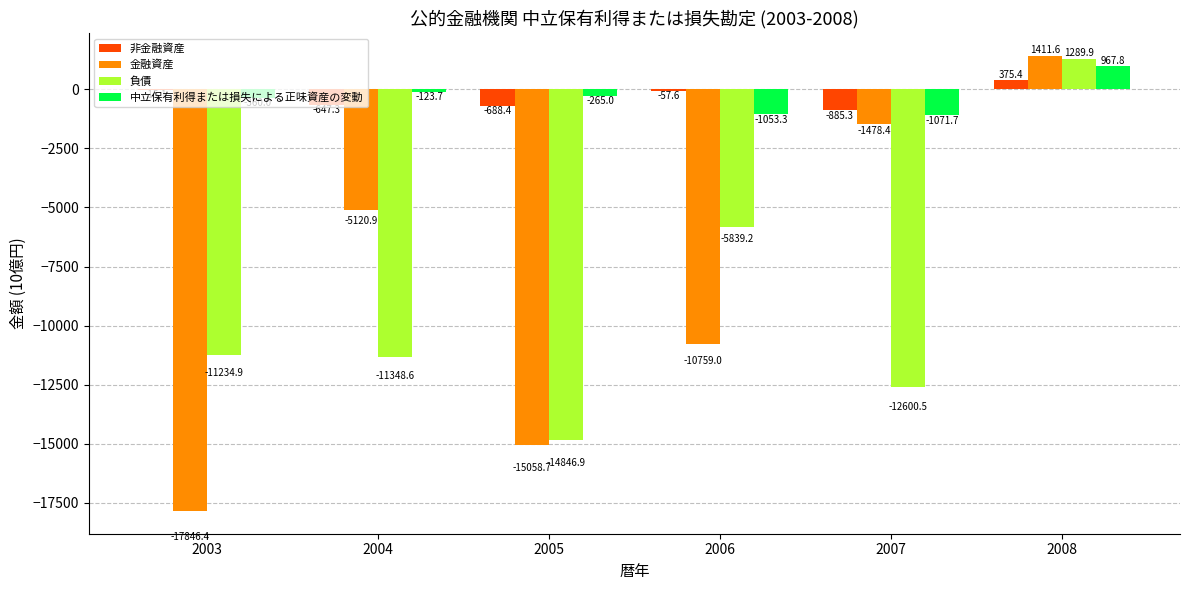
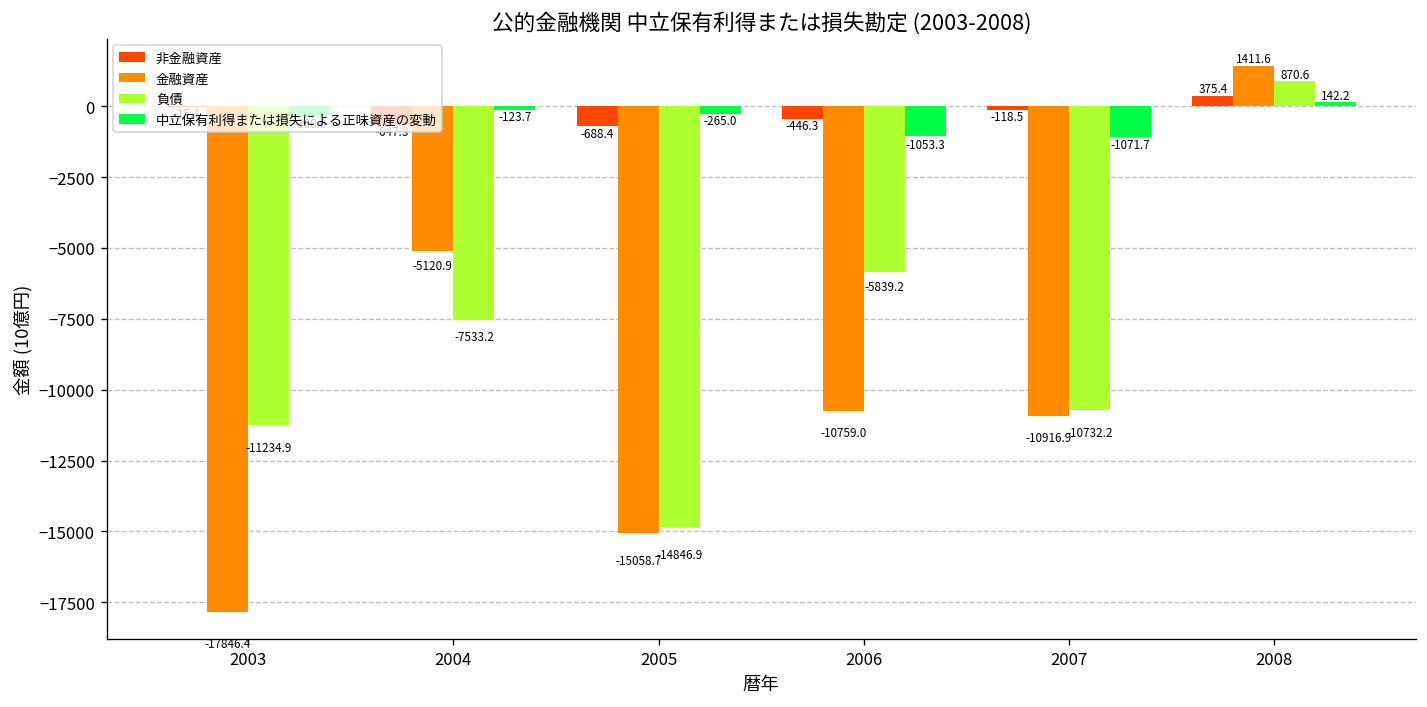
  {
    "非金融資産": {
      "2005": -688.4,
-     "2006": -57.6,
-     "2007": -885.3,
+     "2006": -446.3,
+     "2007": -118.5,
      "2008": 375.4
    },
    "金融資産": {
      "2003": -17846.4,
      "2004": -5120.9,
      "2005": -15058.7,
      "2006": -10759.0,
-     "2007": -1478.4,
+     "2007": -10916.9,
      "2008": 1411.6
    },
    "負債": {
      "2003": -11234.9,
-     "2004": -11348.6,
+     "2004": -7533.2,
      "2005": -14846.9,
      "2006": -5839.2,
-     "2007": -12600.5,
-     "2008": 1289.9
+     "2007": -10732.2,
+     "2008": 870.6
    },
    "中立保有利得または損失による正味資産の変動": {
      "2004": -123.7,
      "2005": -265.0,
      "2006": -1053.3,
      "2007": -1071.7,
-     "2008": 967.8
+     "2008": 142.2
    }
  }
